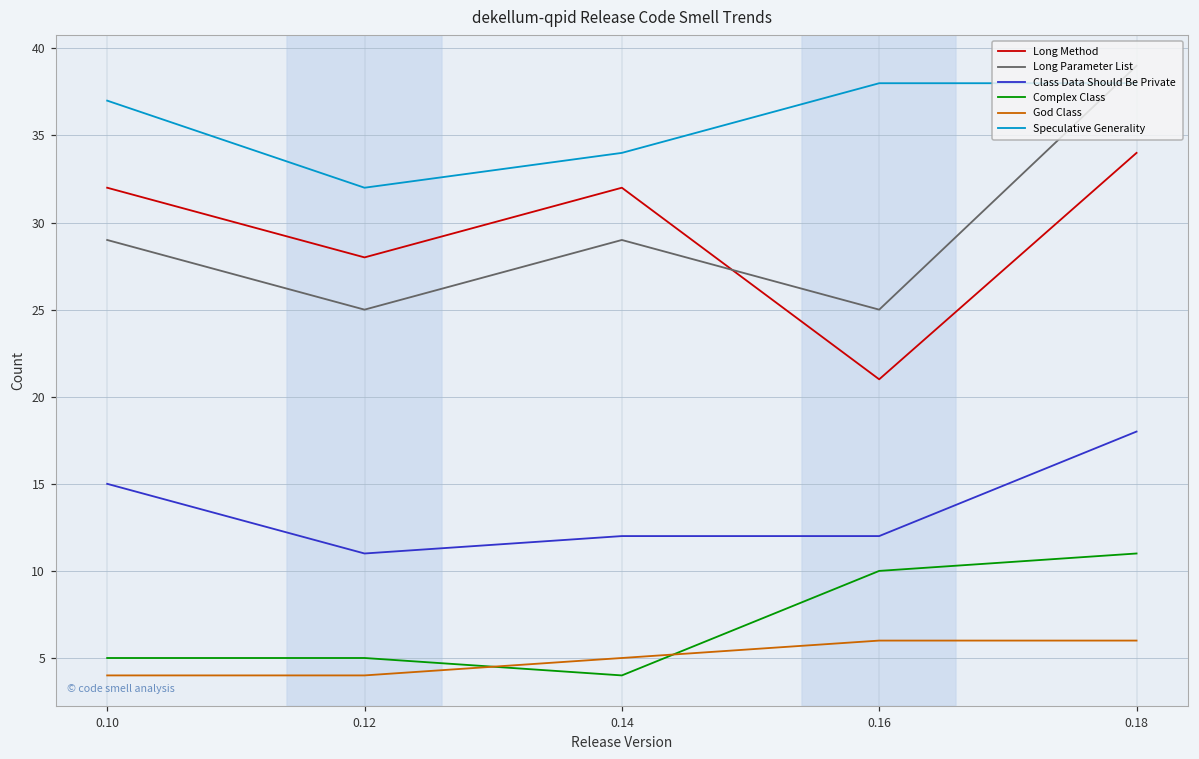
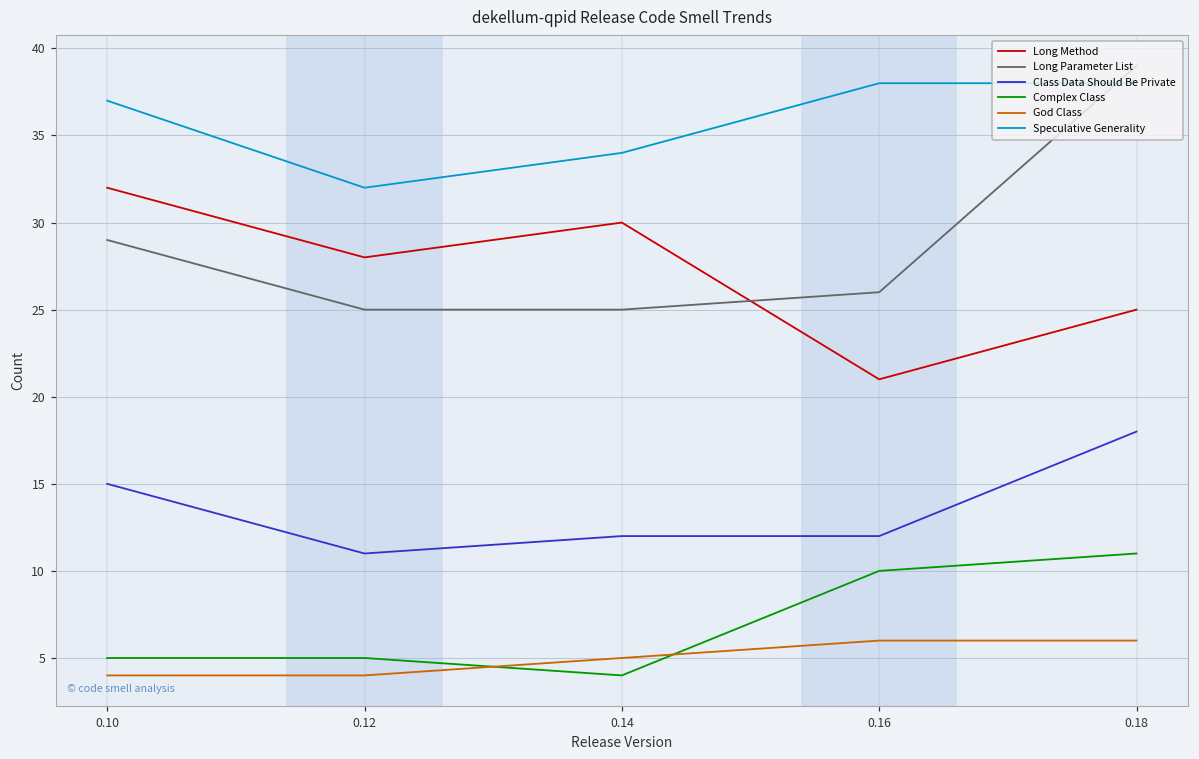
  {
    "Long Method": {
      "0.10": 32,
      "0.12": 28,
-     "0.14": 32,
+     "0.14": 30,
      "0.16": 21,
-     "0.18": 34
+     "0.18": 25
    },
    "Long Parameter List": {
      "0.10": 29,
      "0.12": 25,
-     "0.14": 29,
-     "0.16": 25
+     "0.14": 25,
+     "0.16": 26
    },
    "Class Data Should Be Private": {
      "0.10": 15,
      "0.12": 11,
      "0.14": 12,
      "0.16": 12,
      "0.18": 18
    },
    "Complex Class": {
      "0.10": 5,
      "0.12": 5,
      "0.14": 4,
      "0.16": 10,
      "0.18": 11
    },
    "God Class": {
      "0.10": 4,
      "0.12": 4,
      "0.14": 5,
      "0.16": 6,
      "0.18": 6
    },
    "Speculative Generality": {
      "0.10": 37,
      "0.12": 32,
      "0.14": 34,
      "0.16": 38
    }
  }
